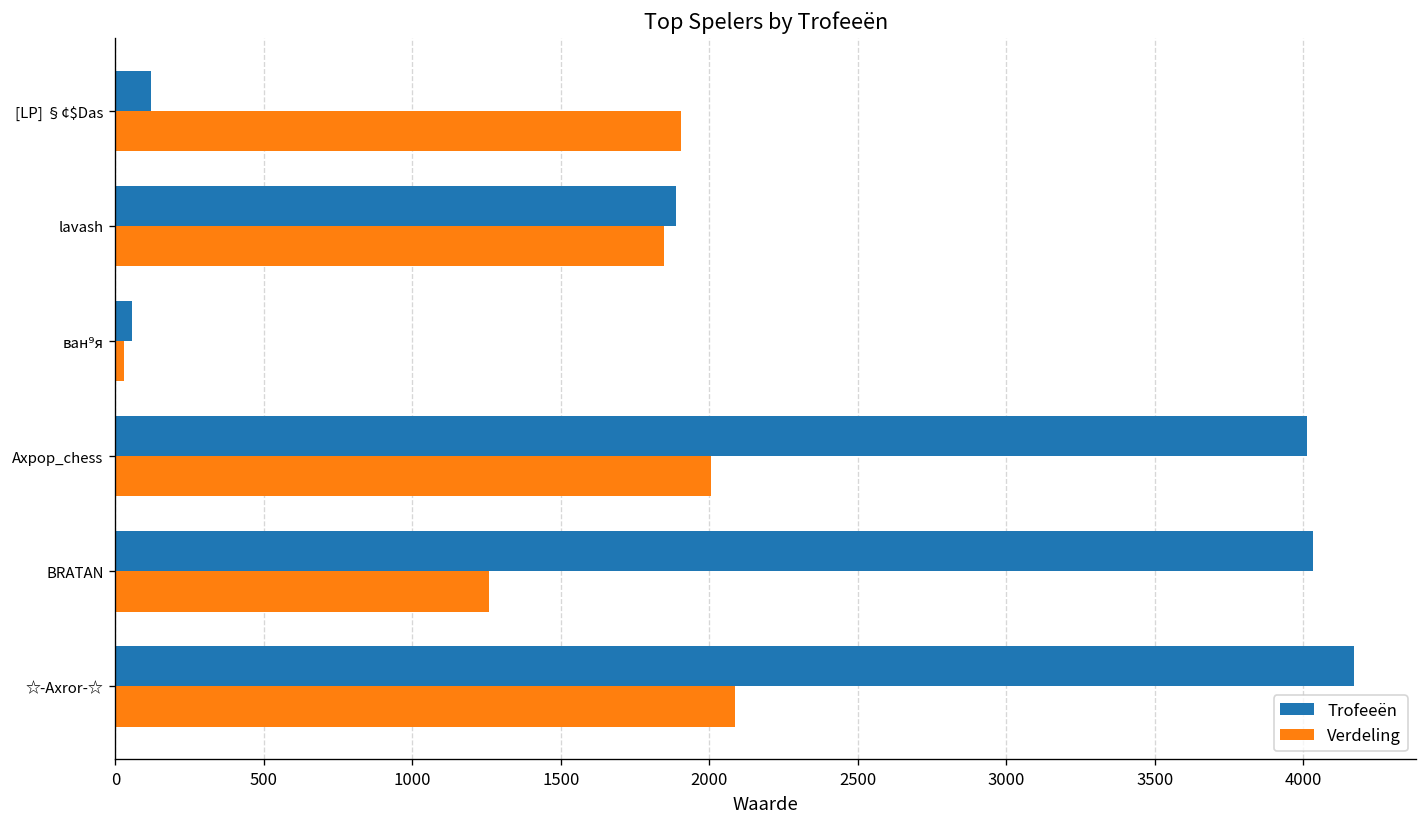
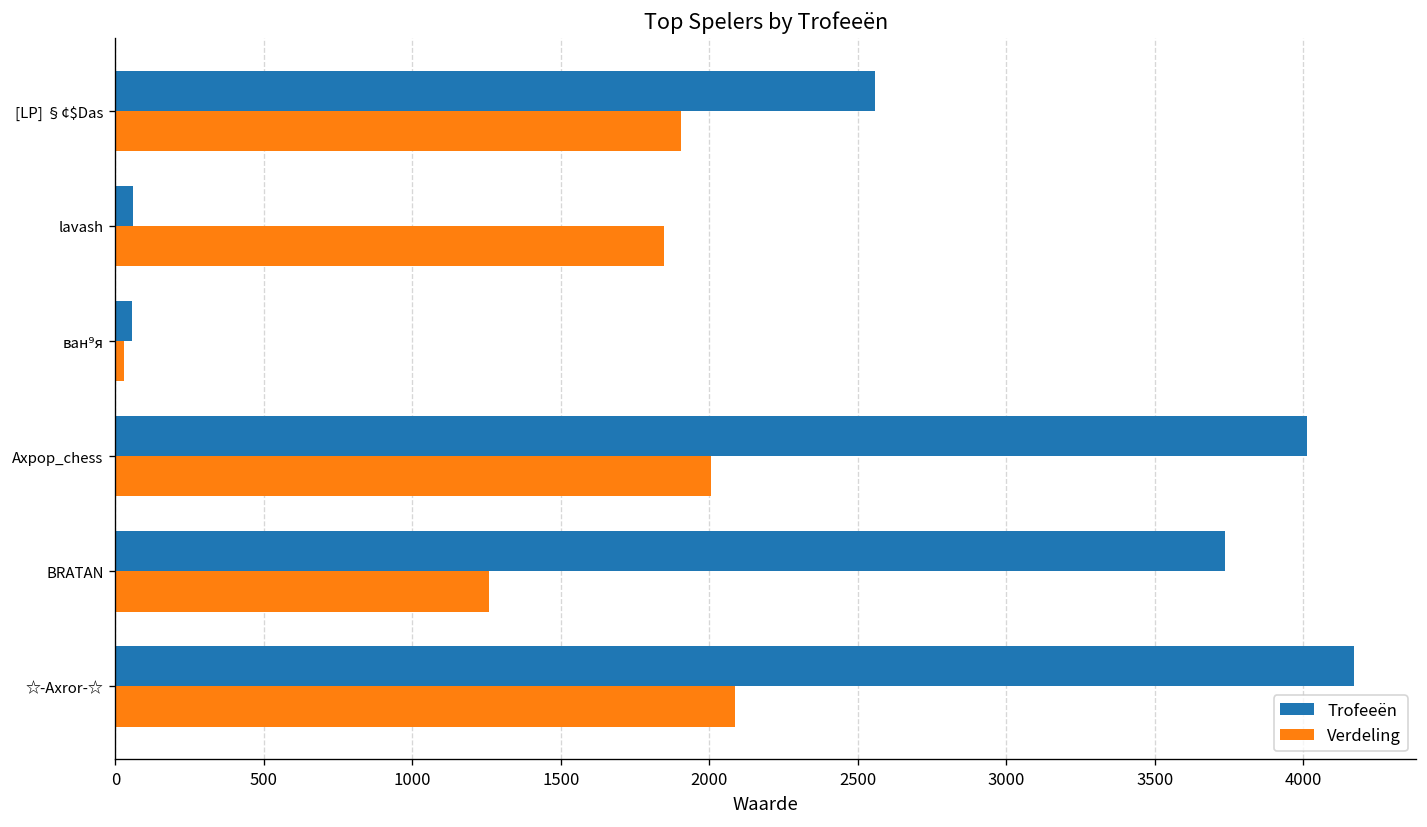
  {
    "Trofeeën": {
-     "[LP] §¢$Das": 120,
-     "lavash": 1890,
+     "[LP] §¢$Das": 2560,
+     "lavash": 60,
      "ван⁹я": 60,
      "Ахрор_chess": 4010,
-     "BRATAN": 4030,
+     "BRATAN": 3740,
      "☆-Axror-☆": 4170
    },
    "Verdeling": {
      "[LP] §¢$Das": 1910,
      "lavash": 1850,
      "ван⁹я": 30,
      "Ахрор_chess": 2010,
      "BRATAN": 1260,
      "☆-Axror-☆": 2090
    }
  }
